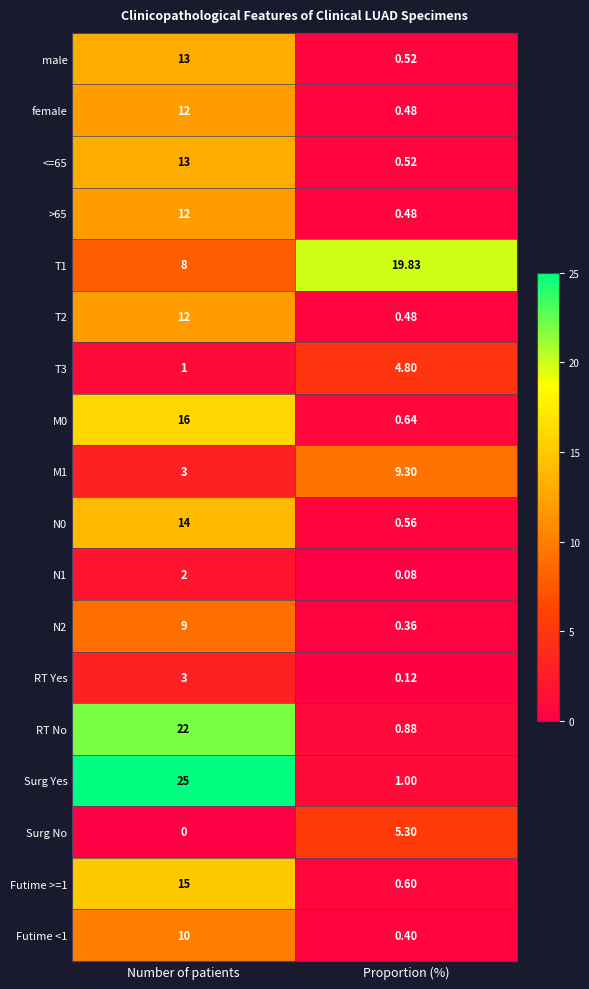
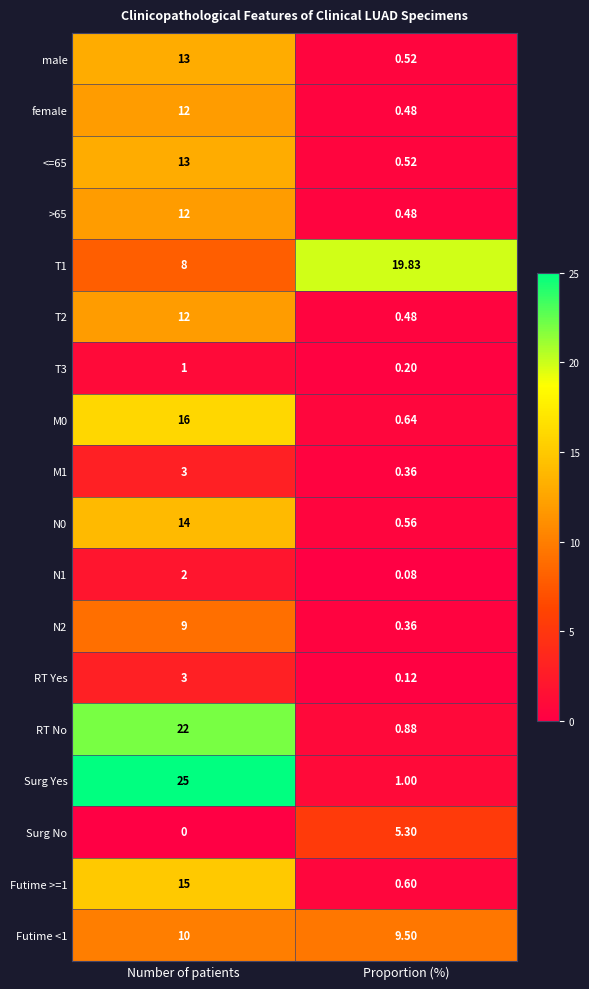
  {
    "male": {
      "Number of patients": 13,
      "Proportion (%)": 0.52
    },
    "female": {
      "Number of patients": 12,
      "Proportion (%)": 0.48
    },
    "<=65": {
      "Number of patients": 13,
      "Proportion (%)": 0.52
    },
    ">65": {
      "Number of patients": 12,
      "Proportion (%)": 0.48
    },
    "T1": {
      "Number of patients": 8,
      "Proportion (%)": 19.83
    },
    "T2": {
      "Number of patients": 12,
      "Proportion (%)": 0.48
    },
    "T3": {
      "Number of patients": 1,
-     "Proportion (%)": 4.80
+     "Proportion (%)": 0.20
    },
    "M0": {
      "Number of patients": 16,
      "Proportion (%)": 0.64
    },
    "M1": {
      "Number of patients": 3,
-     "Proportion (%)": 9.30
+     "Proportion (%)": 0.36
    },
    "N0": {
      "Number of patients": 14,
      "Proportion (%)": 0.56
    },
    "N1": {
      "Number of patients": 2,
      "Proportion (%)": 0.08
    },
    "N2": {
      "Number of patients": 9,
      "Proportion (%)": 0.36
    },
    "RT Yes": {
      "Number of patients": 3,
      "Proportion (%)": 0.12
    },
    "RT No": {
      "Number of patients": 22,
      "Proportion (%)": 0.88
    },
    "Surg Yes": {
      "Number of patients": 25,
      "Proportion (%)": 1.00
    },
    "Surg No": {
      "Number of patients": 0,
      "Proportion (%)": 5.30
    },
    "Futime >=1": {
      "Number of patients": 15,
      "Proportion (%)": 0.60
    },
    "Futime <1": {
      "Number of patients": 10,
-     "Proportion (%)": 0.40
+     "Proportion (%)": 9.50
    }
  }
